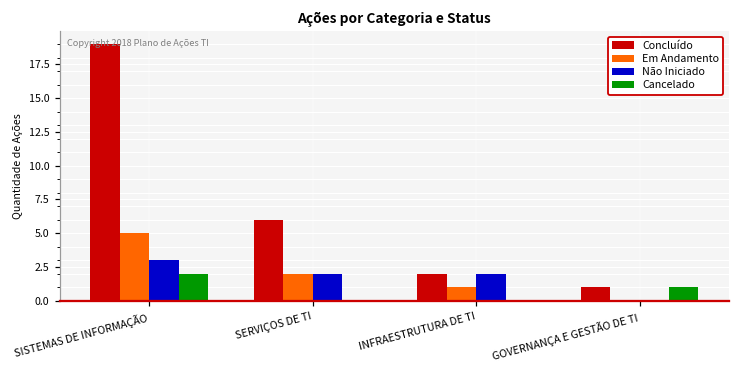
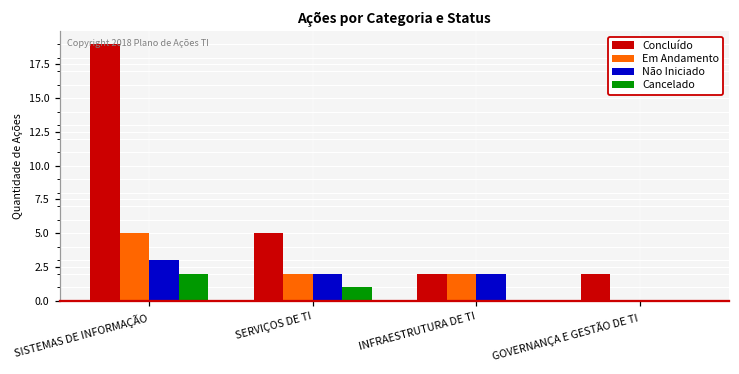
  {
    "Concluído": {
-     "SERVIÇOS DE TI": 6,
+     "SERVIÇOS DE TI": 5,
      "INFRAESTRUTURA DE TI": 2,
-     "GOVERNANÇA E GESTÃO DE TI": 1
+     "GOVERNANÇA E GESTÃO DE TI": 2
    },
    "Em Andamento": {
      "SISTEMAS DE INFORMAÇÃO": 5,
      "SERVIÇOS DE TI": 2,
-     "INFRAESTRUTURA DE TI": 1,
+     "INFRAESTRUTURA DE TI": 2,
      "GOVERNANÇA E GESTÃO DE TI": 0
    },
    "Não Iniciado": {
      "SISTEMAS DE INFORMAÇÃO": 3,
      "SERVIÇOS DE TI": 2,
      "INFRAESTRUTURA DE TI": 2,
      "GOVERNANÇA E GESTÃO DE TI": 0
    },
    "Cancelado": {
      "SISTEMAS DE INFORMAÇÃO": 2,
-     "SERVIÇOS DE TI": 0,
+     "SERVIÇOS DE TI": 1,
      "INFRAESTRUTURA DE TI": 0,
-     "GOVERNANÇA E GESTÃO DE TI": 1
+     "GOVERNANÇA E GESTÃO DE TI": 0
    }
  }
